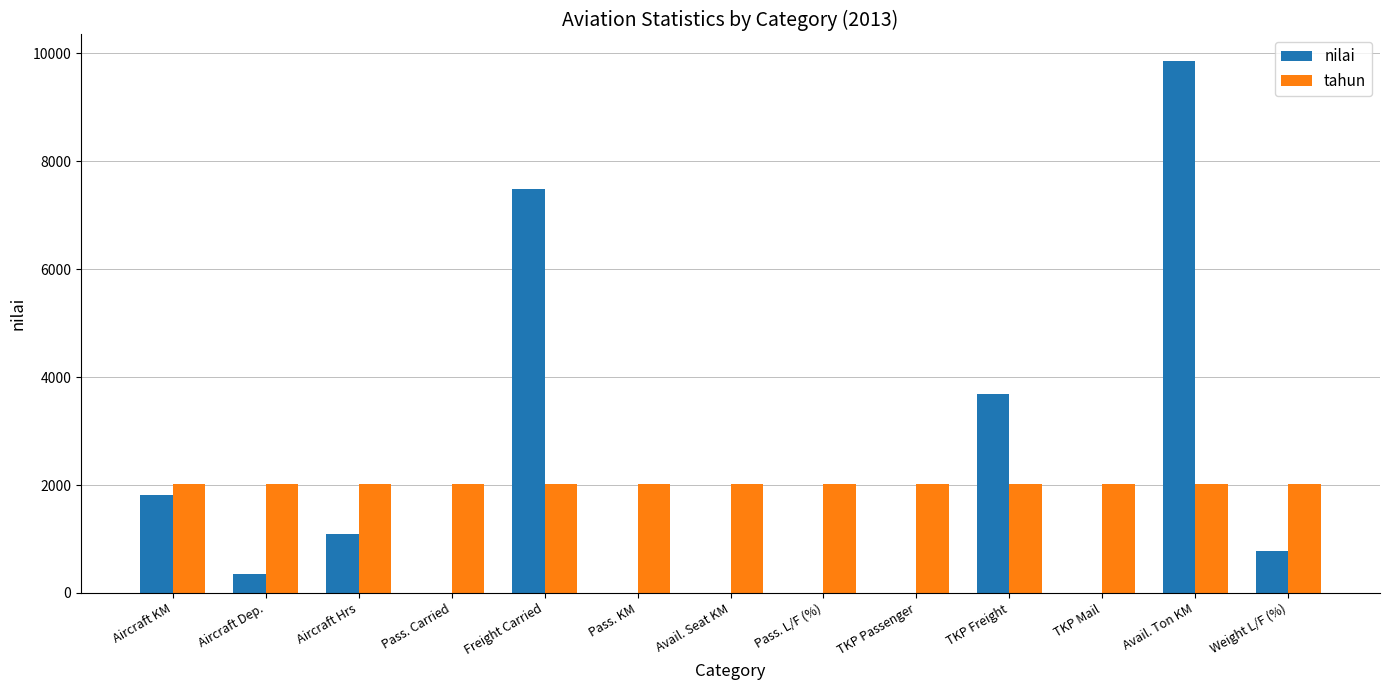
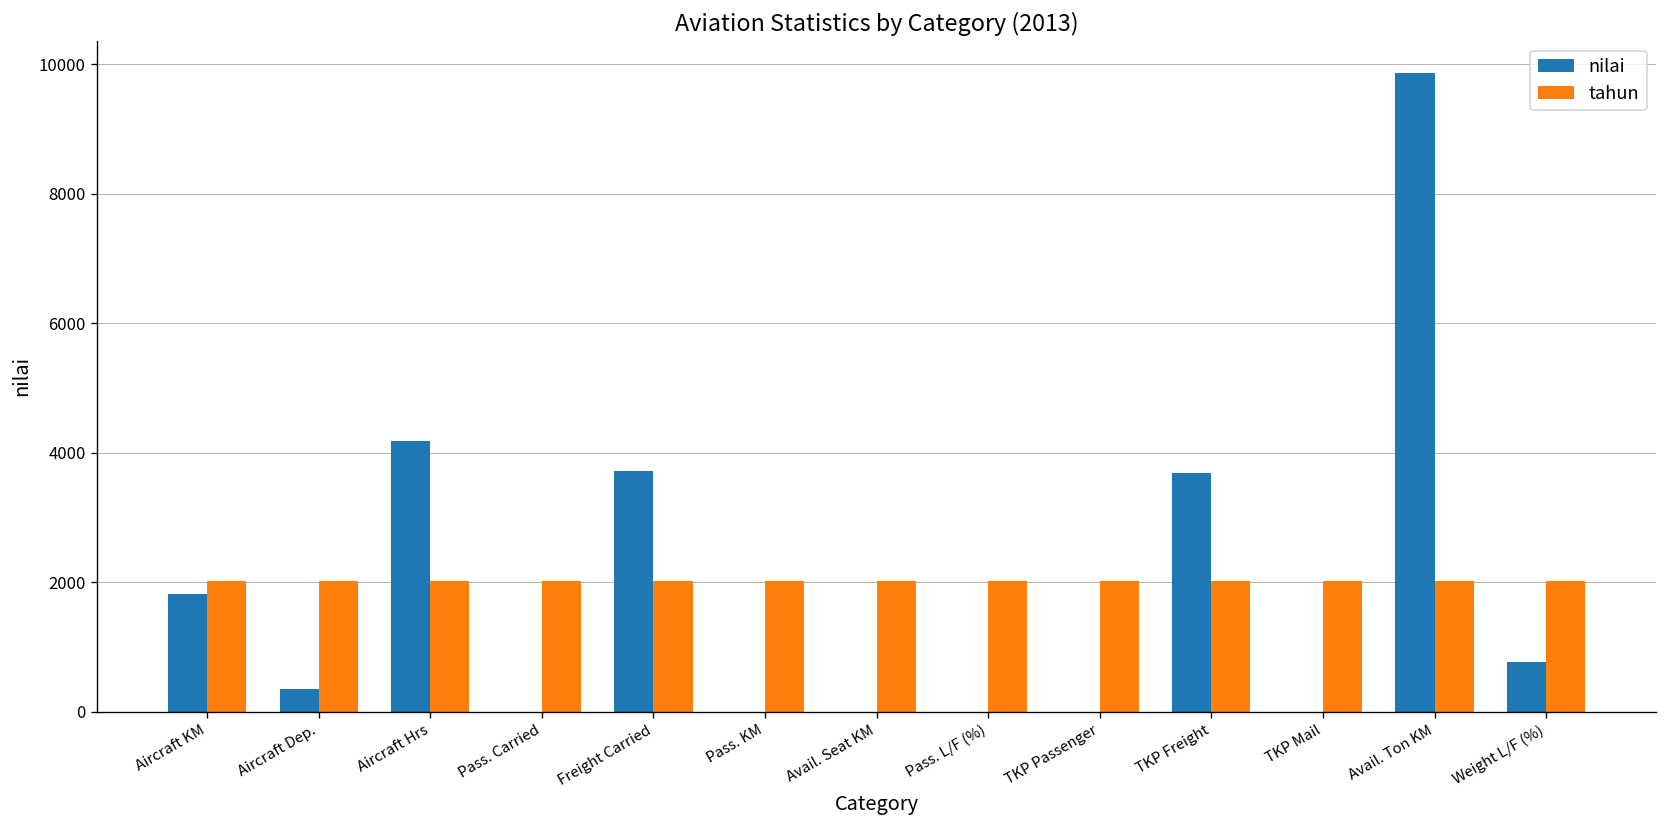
  {
    "nilai": {
      "Aircraft KM": 1800,
      "Aircraft Dep.": 300,
-     "Aircraft Hrs": 1100,
+     "Aircraft Hrs": 4200,
      "Pass. Carried": 0,
-     "Freight Carried": 7500,
+     "Freight Carried": 3700,
      "Pass. KM": 0,
      "Avail. Seat KM": 0,
      "Pass. L/F (%)": 0,
      "TKP Passenger": 0,
      "TKP Freight": 3700,
      "TKP Mail": 0,
      "Avail. Ton KM": 9900,
      "Weight L/F (%)": 800
    },
    "tahun": {
      "Aircraft KM": 2000,
      "Aircraft Dep.": 2000,
      "Aircraft Hrs": 2000,
      "Pass. Carried": 2000,
      "Freight Carried": 2000,
      "Pass. KM": 2000,
      "Avail. Seat KM": 2000,
      "Pass. L/F (%)": 2000,
      "TKP Passenger": 2000,
      "TKP Freight": 2000,
      "TKP Mail": 2000,
      "Avail. Ton KM": 2000,
      "Weight L/F (%)": 2000
    }
  }
